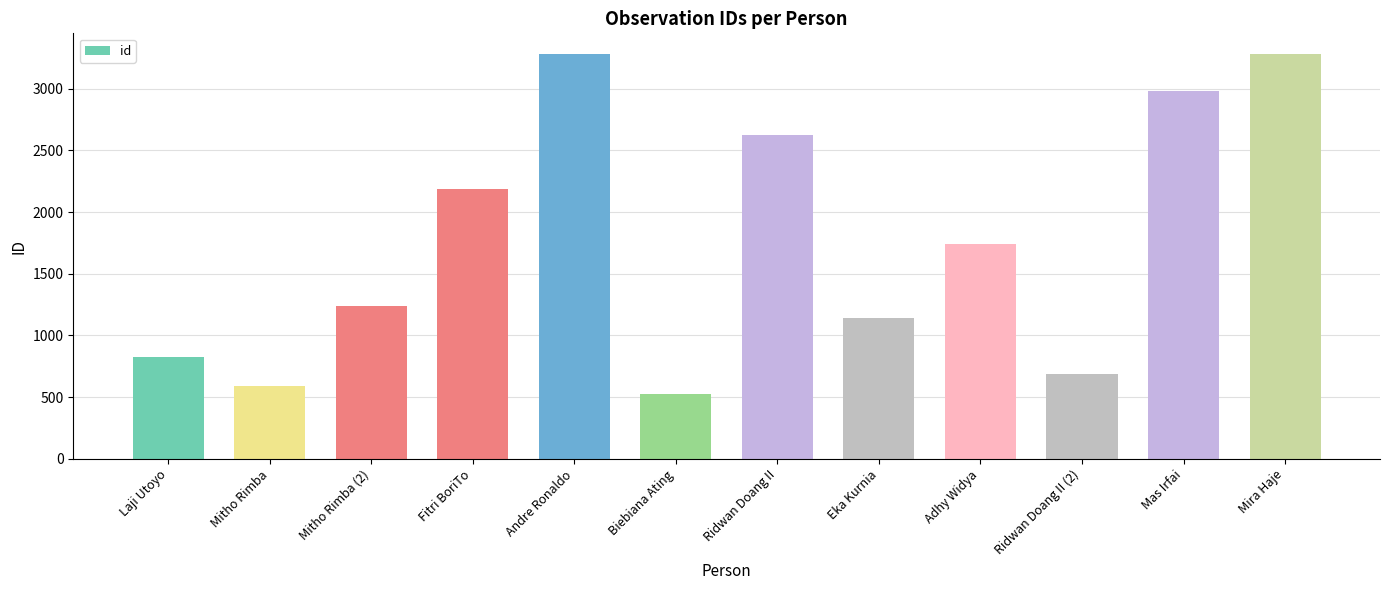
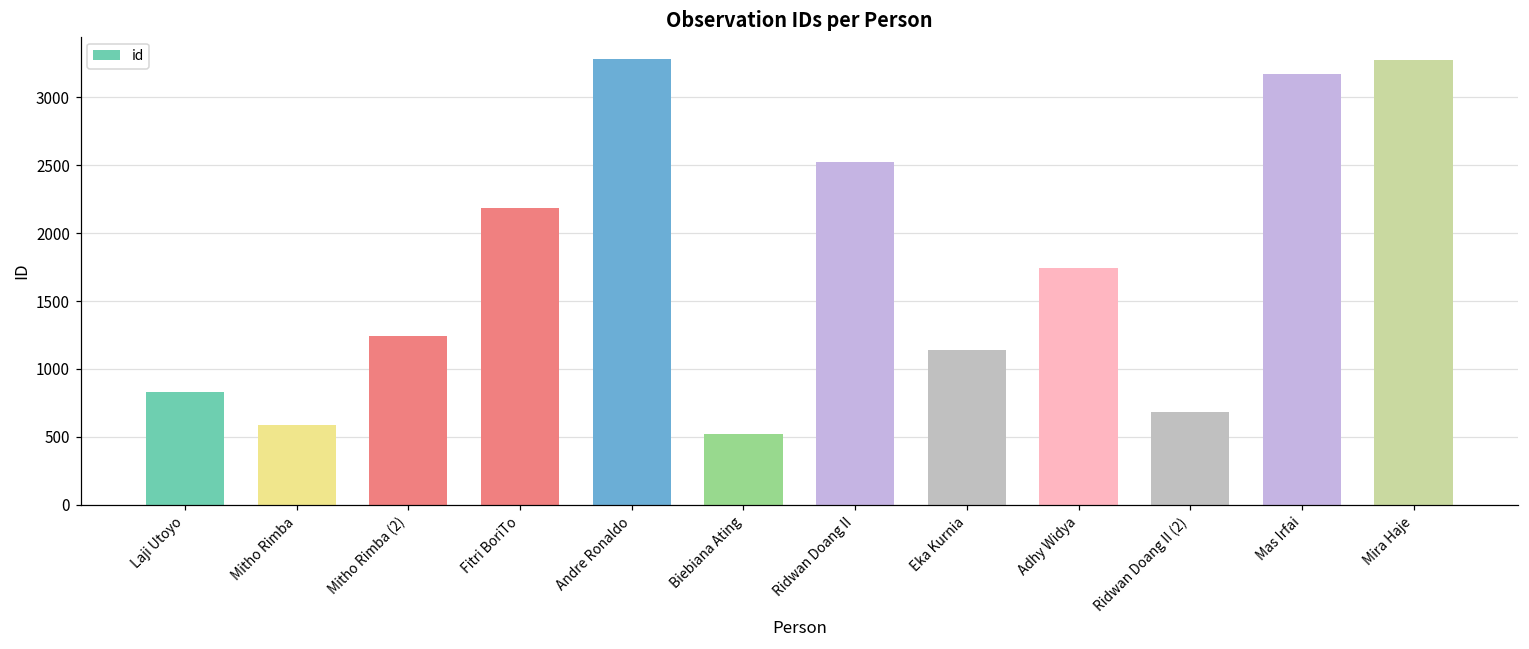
  {
    "Laji Utoyo": 830,
    "Mitho Rimba": 590,
    "Mitho Rimba (2)": 1240,
    "Fitri BoriTo": 2180,
    "Andre Ronaldo": 3280,
    "Biebiana Ating": 520,
-   "Ridwan Doang II": 2620,
+   "Ridwan Doang II": 2520,
    "Eka Kurnia": 1140,
    "Adhy Widya": 1740,
    "Ridwan Doang II (2)": 690,
-   "Mas Irfai": 2980,
+   "Mas Irfai": 3170,
    "Mira Haje": 3280
  }
